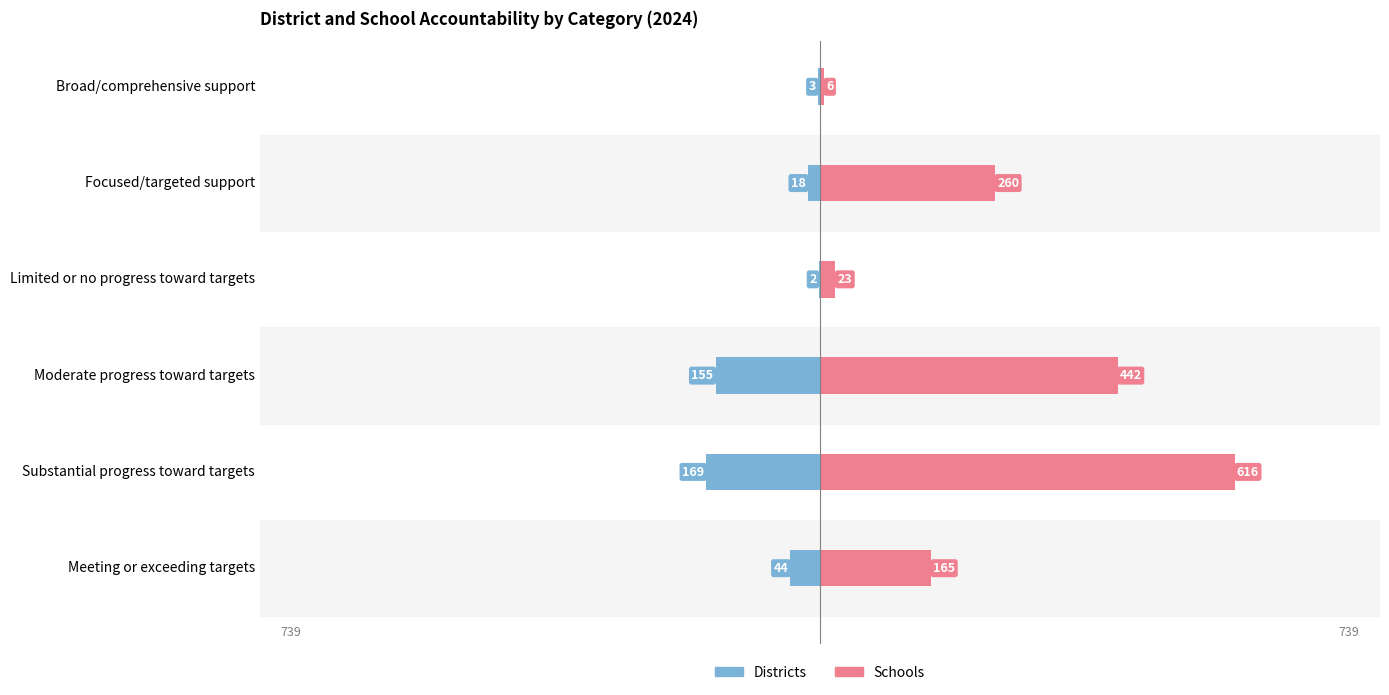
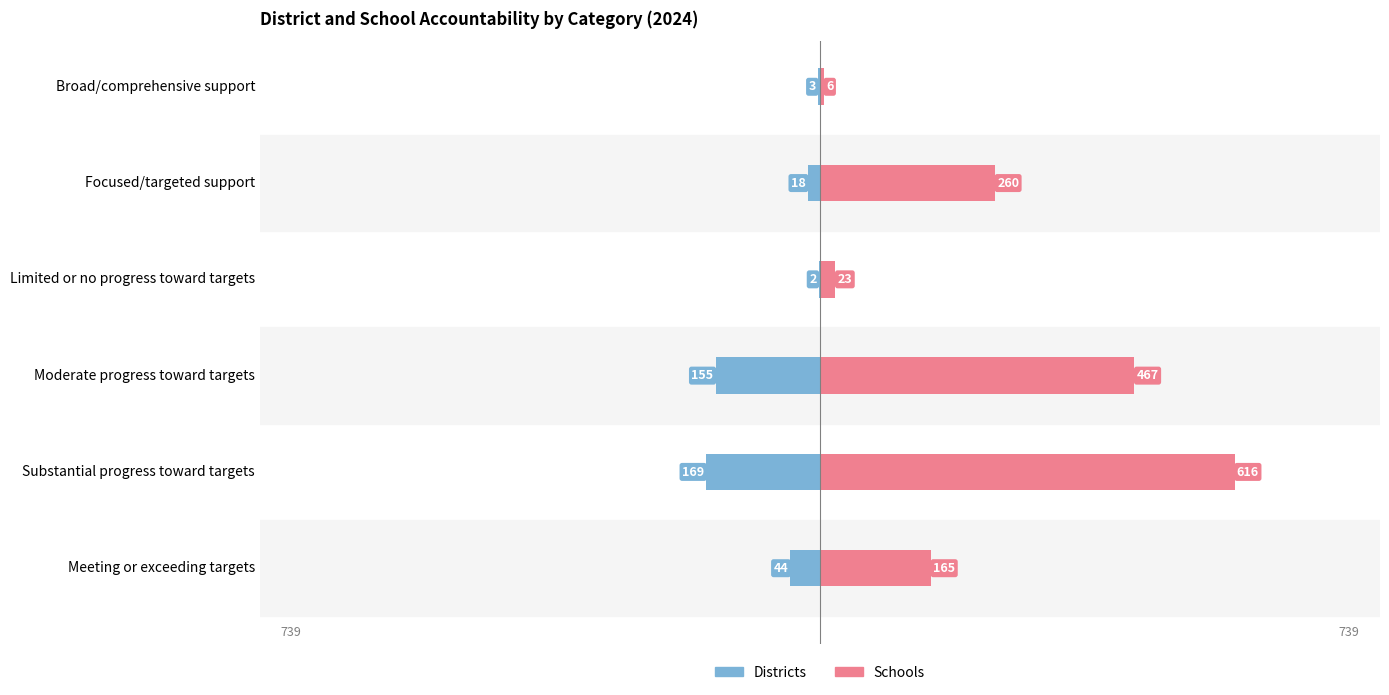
  {
    "Schools": {
-     "Moderate progress toward targets": 442
+     "Moderate progress toward targets": 467
    }
  }
